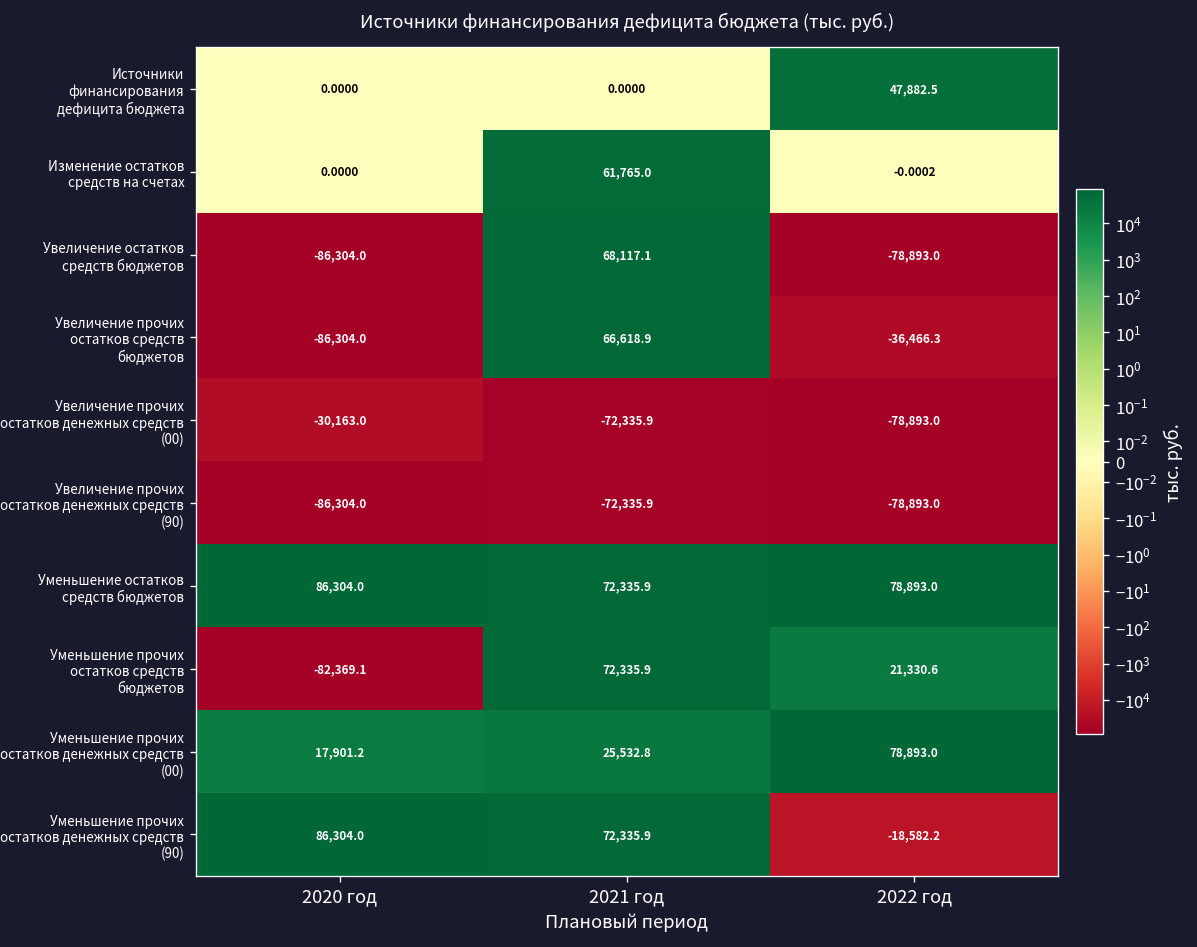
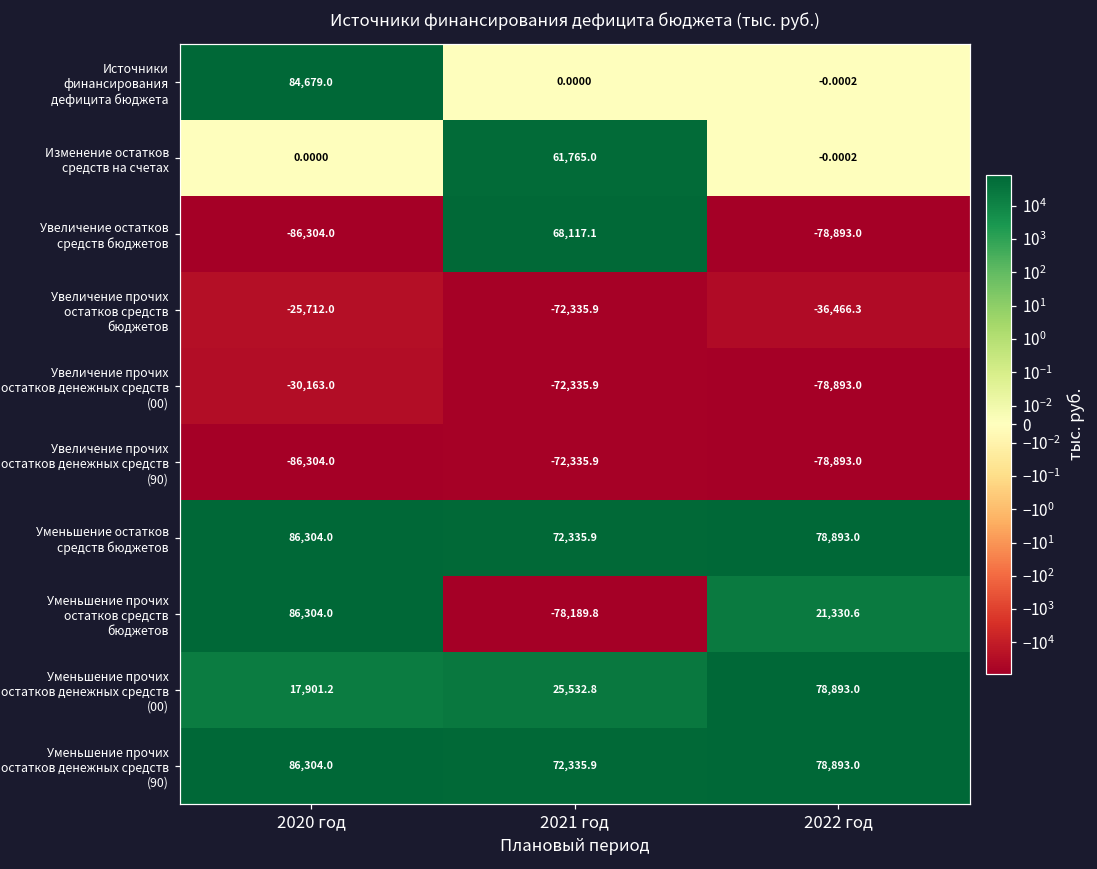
  {
    "Источники финансирования дефицита бюджета": {
-     "2020 год": "0.0000",
+     "2020 год": "84,679.0",
      "2021 год": "0.0000",
-     "2022 год": "47,882.5"
+     "2022 год": "-0.0002"
    },
    "Изменение остатков средств на счетах": {
      "2020 год": "0.0000",
      "2021 год": "61,765.0",
      "2022 год": "-0.0002"
    },
    "Увеличение остатков средств бюджетов": {
      "2020 год": "-86,304.0",
      "2021 год": "68,117.1",
      "2022 год": "-78,893.0"
    },
    "Увеличение прочих остатков средств бюджетов": {
-     "2020 год": "-86,304.0",
-     "2021 год": "66,618.9",
+     "2020 год": "-25,712.0",
+     "2021 год": "-72,335.9",
      "2022 год": "-36,466.3"
    },
    "Увеличение прочих остатков денежных средств (00)": {
      "2020 год": "-30,163.0",
      "2021 год": "-72,335.9",
      "2022 год": "-78,893.0"
    },
    "Увеличение прочих остатков денежных средств (90)": {
      "2020 год": "-86,304.0",
      "2021 год": "-72,335.9",
      "2022 год": "-78,893.0"
    },
    "Уменьшение остатков средств бюджетов": {
      "2020 год": "86,304.0",
      "2021 год": "72,335.9",
      "2022 год": "78,893.0"
    },
    "Уменьшение прочих остатков средств бюджетов": {
-     "2020 год": "-82,369.1",
-     "2021 год": "72,335.9",
+     "2020 год": "86,304.0",
+     "2021 год": "-78,189.8",
      "2022 год": "21,330.6"
    },
    "Уменьшение прочих остатков денежных средств (00)": {
      "2020 год": "17,901.2",
      "2021 год": "25,532.8",
      "2022 год": "78,893.0"
    },
    "Уменьшение прочих остатков денежных средств (90)": {
      "2020 год": "86,304.0",
      "2021 год": "72,335.9",
-     "2022 год": "-18,582.2"
+     "2022 год": "78,893.0"
    }
  }
